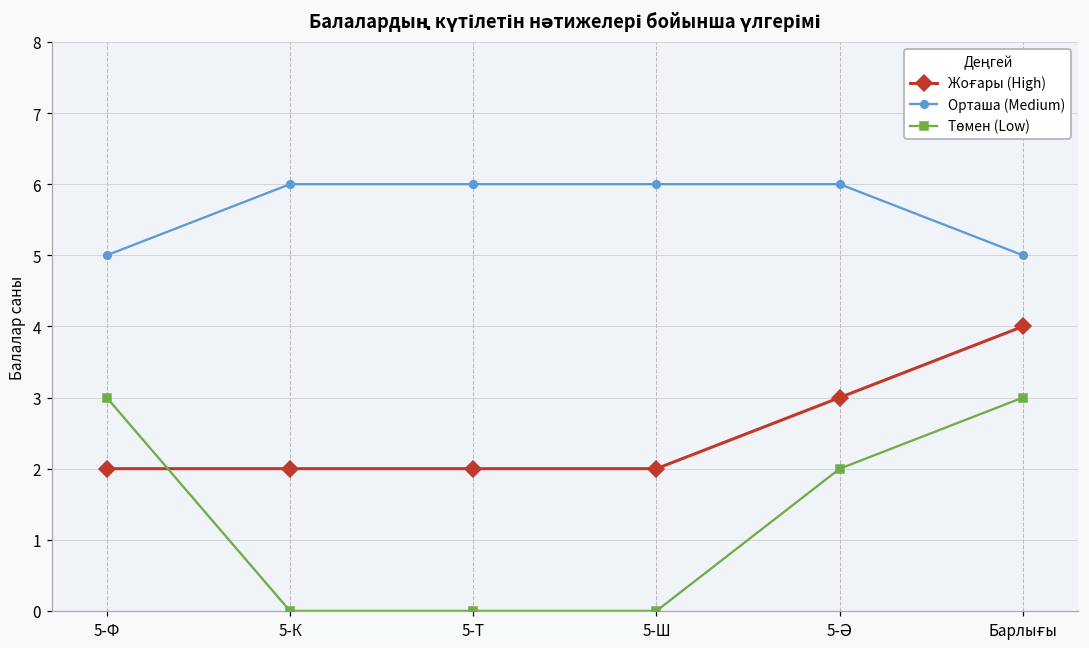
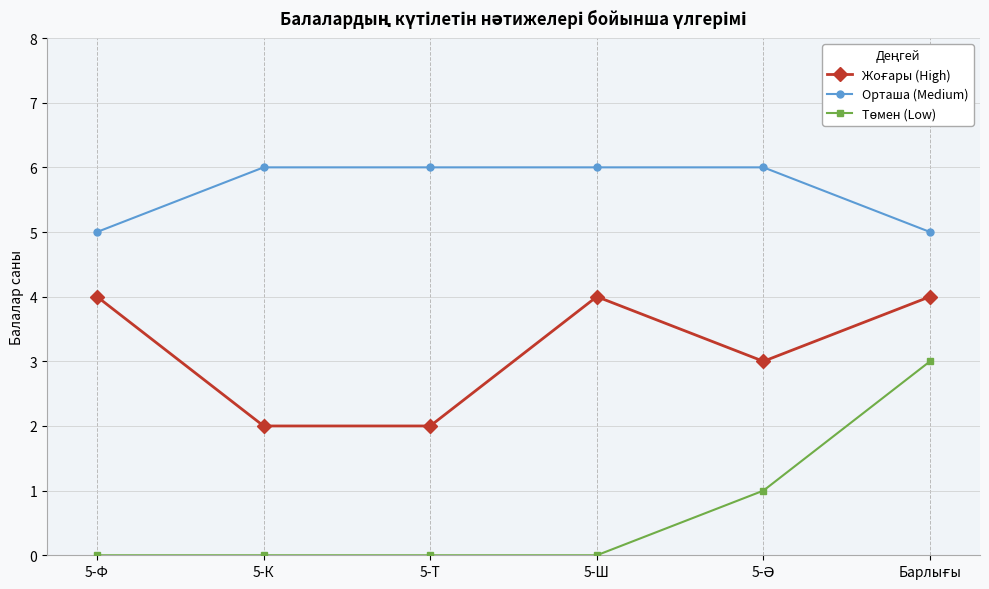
  {
    "Жоғары (High)": {
-     "5-Ф": 2,
+     "5-Ф": 4,
      "5-К": 2,
      "5-Т": 2,
-     "5-Ш": 2,
+     "5-Ш": 4,
      "5-Ә": 3,
      "Барлығы": 4
    },
    "Орташа (Medium)": {
      "5-Ф": 5,
      "5-К": 6,
      "5-Т": 6,
      "5-Ш": 6,
      "5-Ә": 6,
      "Барлығы": 5
    },
    "Төмен (Low)": {
-     "5-Ф": 3,
+     "5-Ф": 0,
      "5-К": 0,
      "5-Т": 0,
      "5-Ш": 0,
-     "5-Ә": 2,
+     "5-Ә": 1,
      "Барлығы": 3
    }
  }
